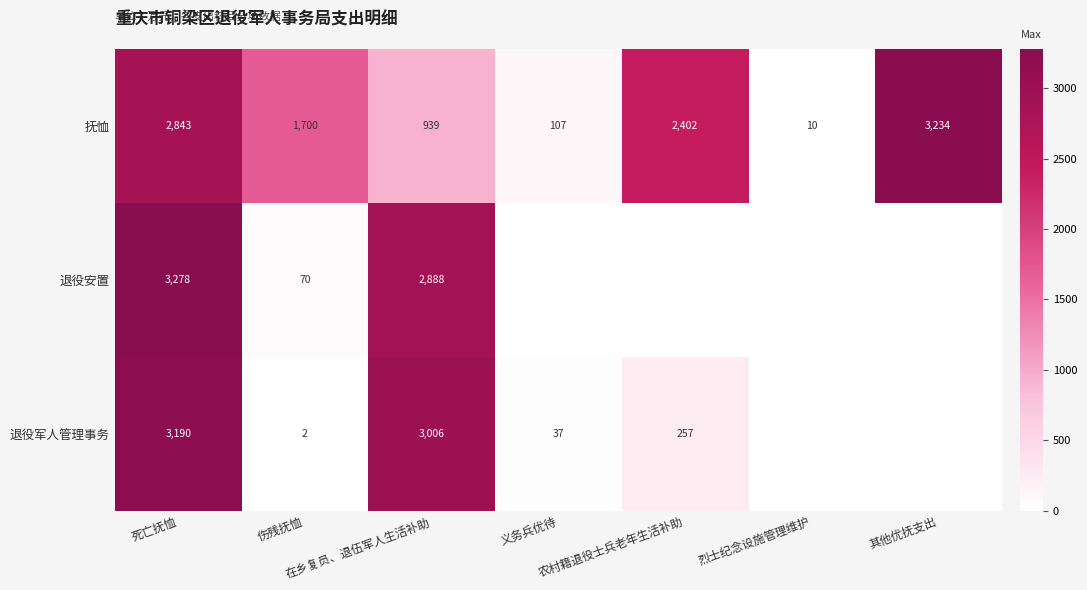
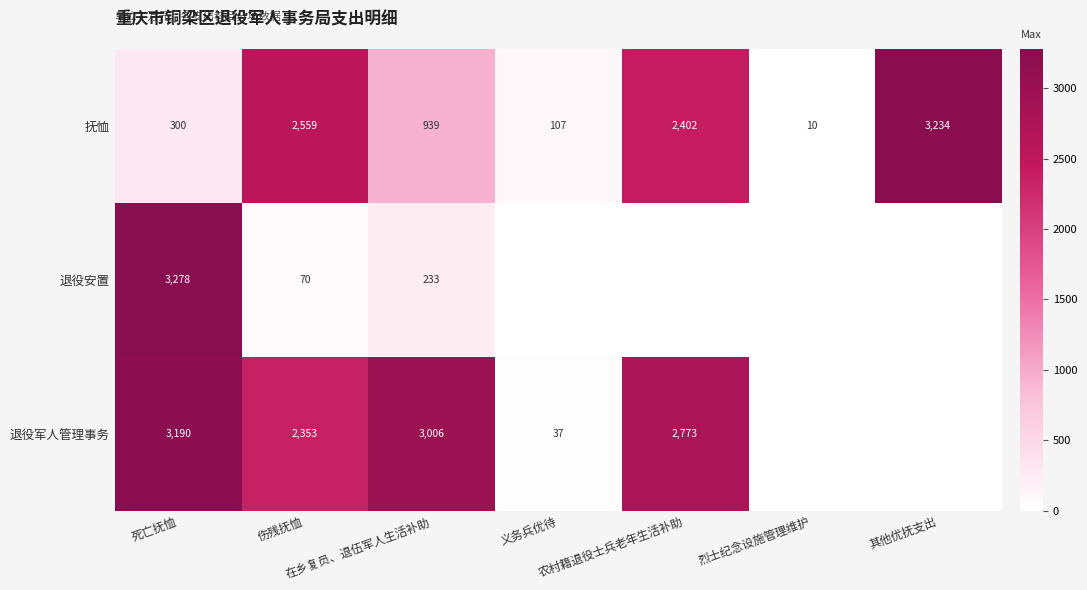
  {
    "抚恤": {
-     "死亡抚恤": "2,843",
-     "伤残抚恤": "1,700",
+     "死亡抚恤": "300",
+     "伤残抚恤": "2,559",
      "在乡复员、退伍军人生活补助": "939",
      "义务兵优待": "107",
      "农村籍退役士兵老年生活补助": "2,402",
      "烈士纪念设施管理维护": "10",
      "其他优抚支出": "3,234"
    },
    "退役安置": {
      "死亡抚恤": "3,278",
      "伤残抚恤": "70",
-     "在乡复员、退伍军人生活补助": "2,888"
+     "在乡复员、退伍军人生活补助": "233"
    },
    "退役军人管理事务": {
      "死亡抚恤": "3,190",
-     "伤残抚恤": "2",
+     "伤残抚恤": "2,353",
      "在乡复员、退伍军人生活补助": "3,006",
      "义务兵优待": "37",
-     "农村籍退役士兵老年生活补助": "257"
+     "农村籍退役士兵老年生活补助": "2,773"
    }
  }
